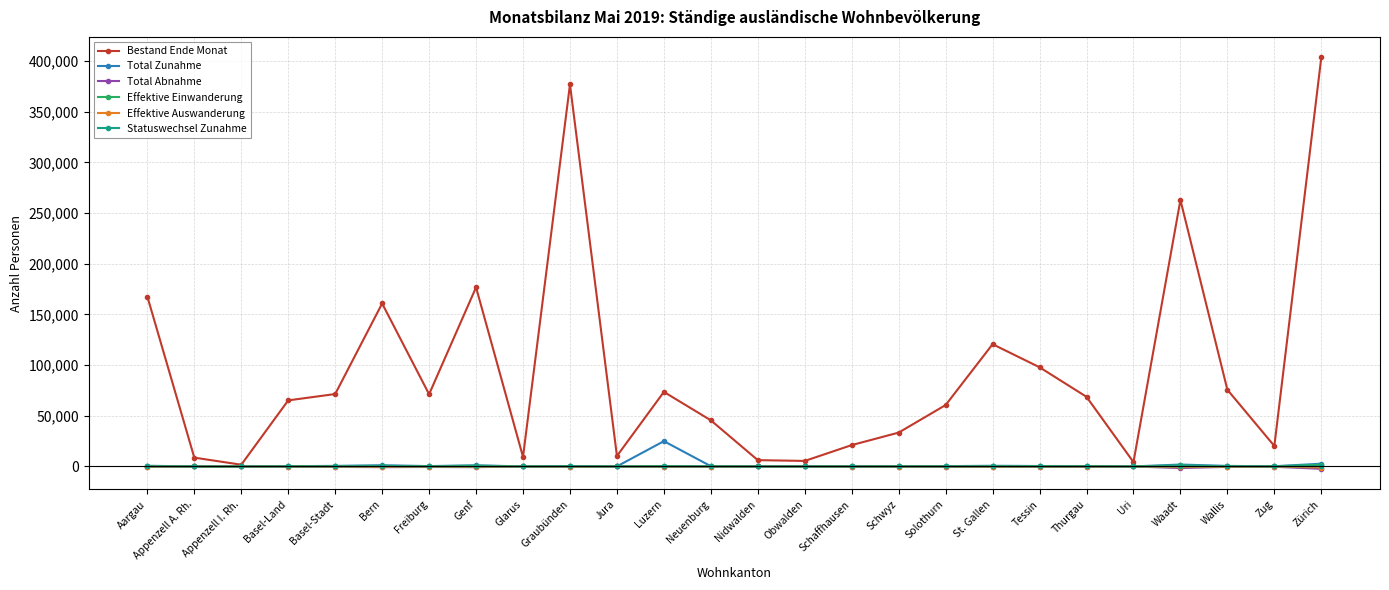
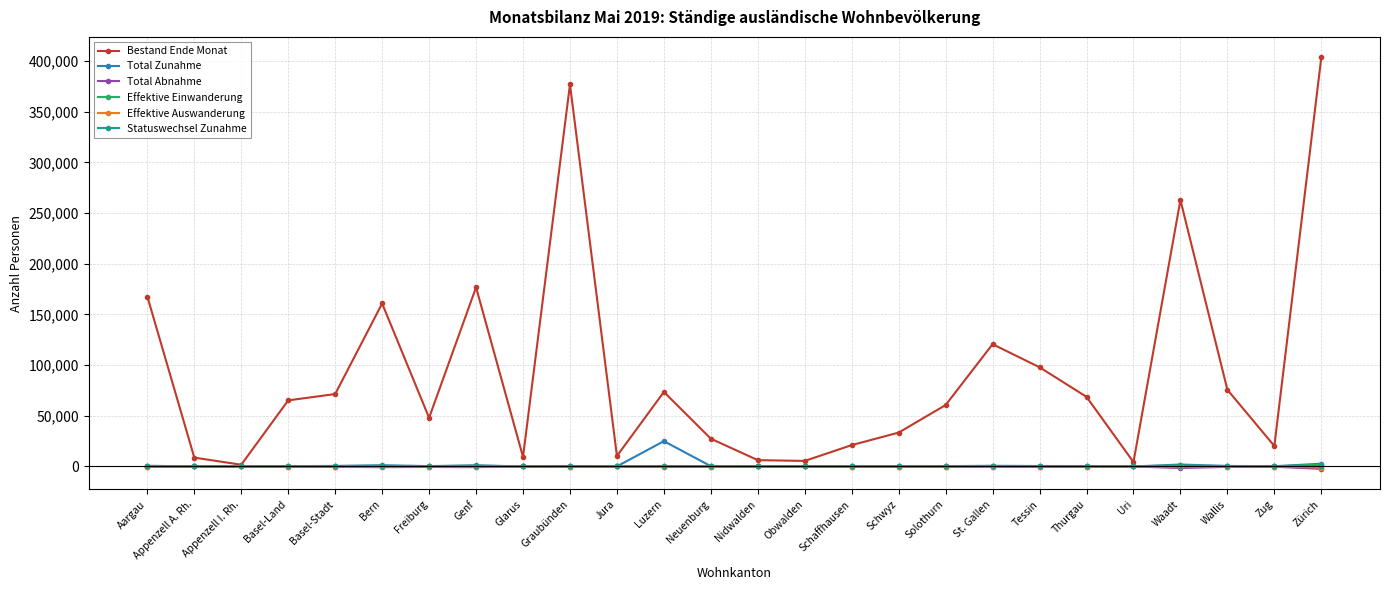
  {
    "Bestand Ende Monat": {
      "Aargau": "168,000",
      "Appenzell A. Rh.": "9,000",
      "Basel-Land": "65,000",
      "Basel-Stadt": "71,000",
      "Bern": "161,000",
-     "Freiburg": "71,000",
+     "Freiburg": "48,000",
      "Genf": "177,000",
      "Glarus": "9,000",
      "Graubünden": "377,000",
      "Jura": "10,000",
      "Luzern": "74,000",
-     "Neuenburg": "46,000",
+     "Neuenburg": "27,000",
      "Nidwalden": "6,000",
      "Obwalden": "5,000",
      "Schaffhausen": "21,000",
      "Schwyz": "33,000",
      "Solothurn": "61,000",
      "St. Gallen": "121,000",
      "Tessin": "98,000",
      "Thurgau": "69,000",
      "Uri": "4,000",
      "Waadt": "263,000",
      "Wallis": "76,000",
      "Zug": "20,000",
      "Zürich": "404,000"
    },
    "Total Zunahme": {
      "Luzern": "25,000"
    }
  }
